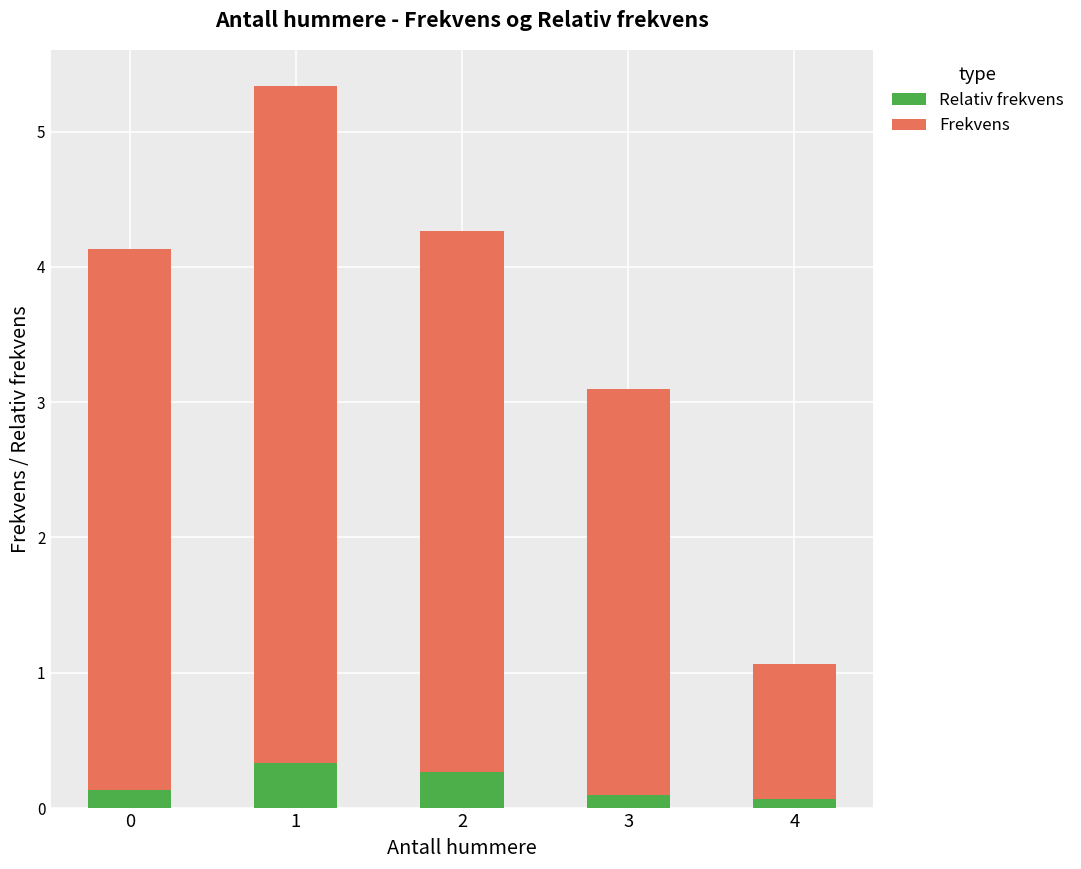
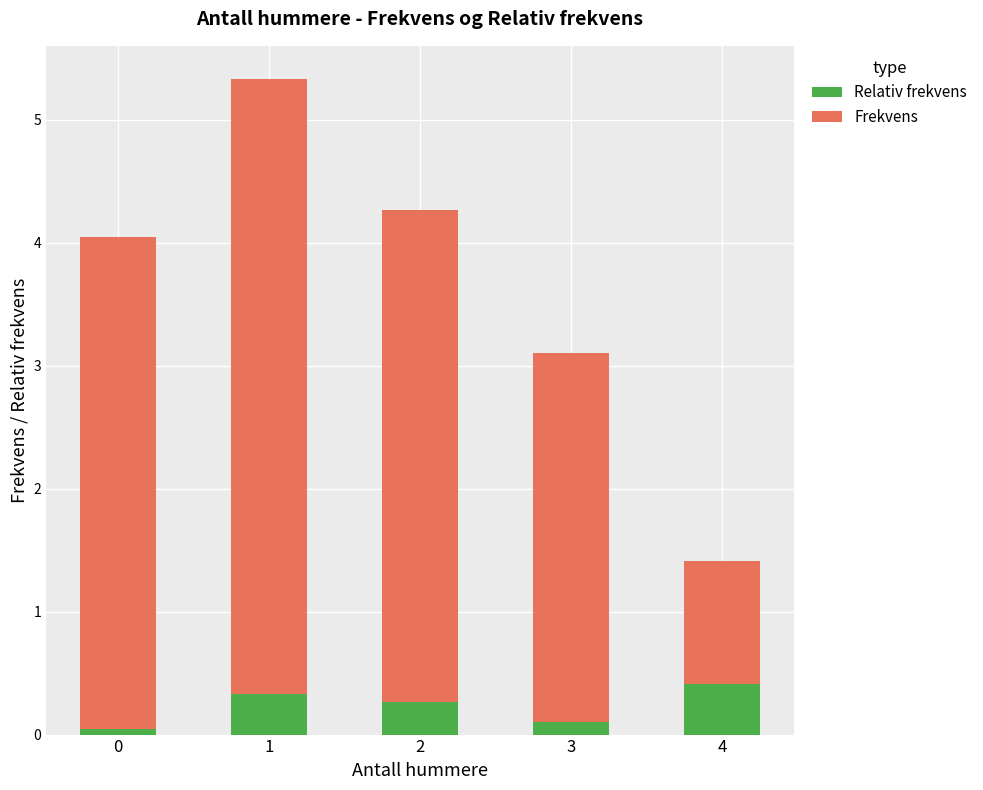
  {
    "Relativ frekvens": {
-     "0": 0.13,
+     "0": 0.04,
      "1": 0.33,
      "2": 0.27,
      "3": 0.10,
-     "4": 0.07
+     "4": 0.41
    },
    "Frekvens": {
      "0": 4.00,
      "1": 5.00,
      "2": 4.00,
      "3": 3.00,
      "4": 1.00
    }
  }
